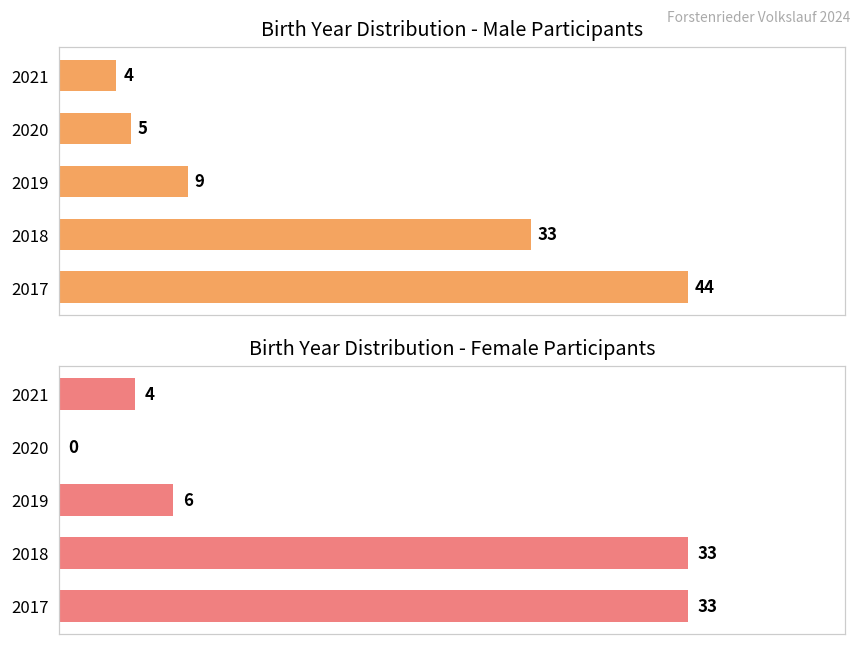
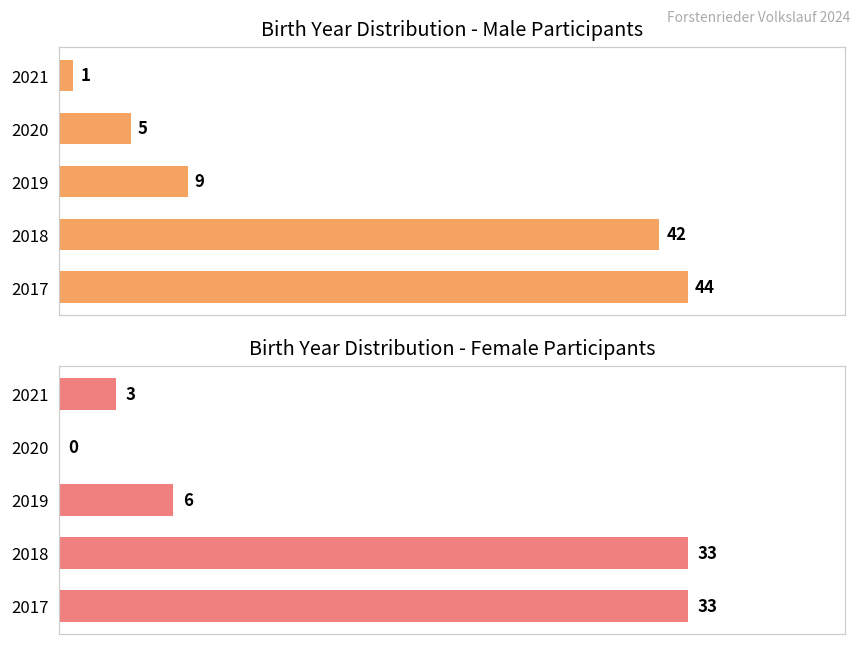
  {
    "Birth Year Distribution - Male Participants": {
-     "2021": 4,
+     "2021": 1,
      "2020": 5,
      "2019": 9,
-     "2018": 33,
+     "2018": 42,
      "2017": 44
    },
    "Birth Year Distribution - Female Participants": {
-     "2021": 4,
+     "2021": 3,
      "2020": 0,
      "2019": 6,
      "2018": 33,
      "2017": 33
    }
  }
